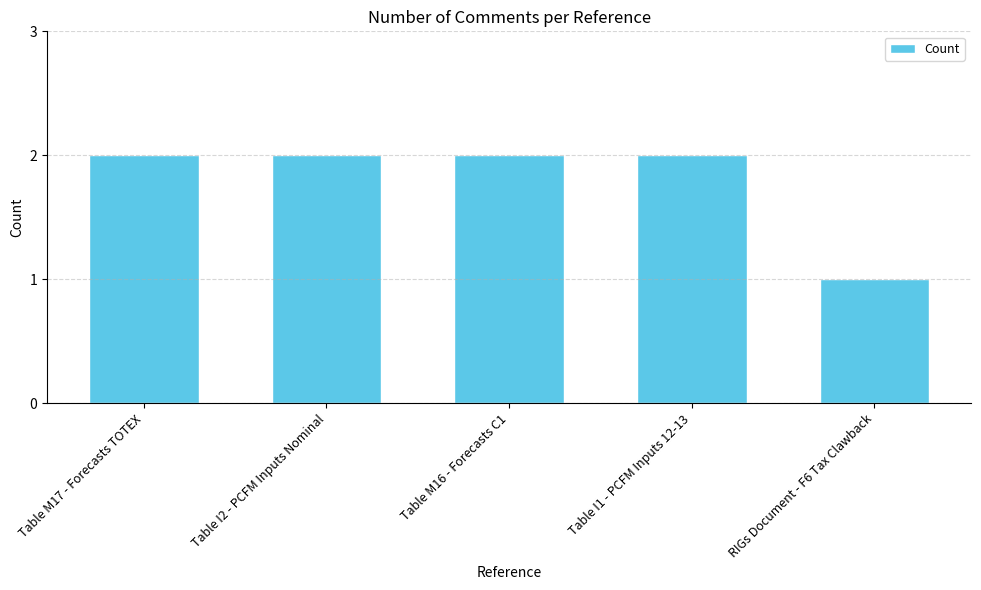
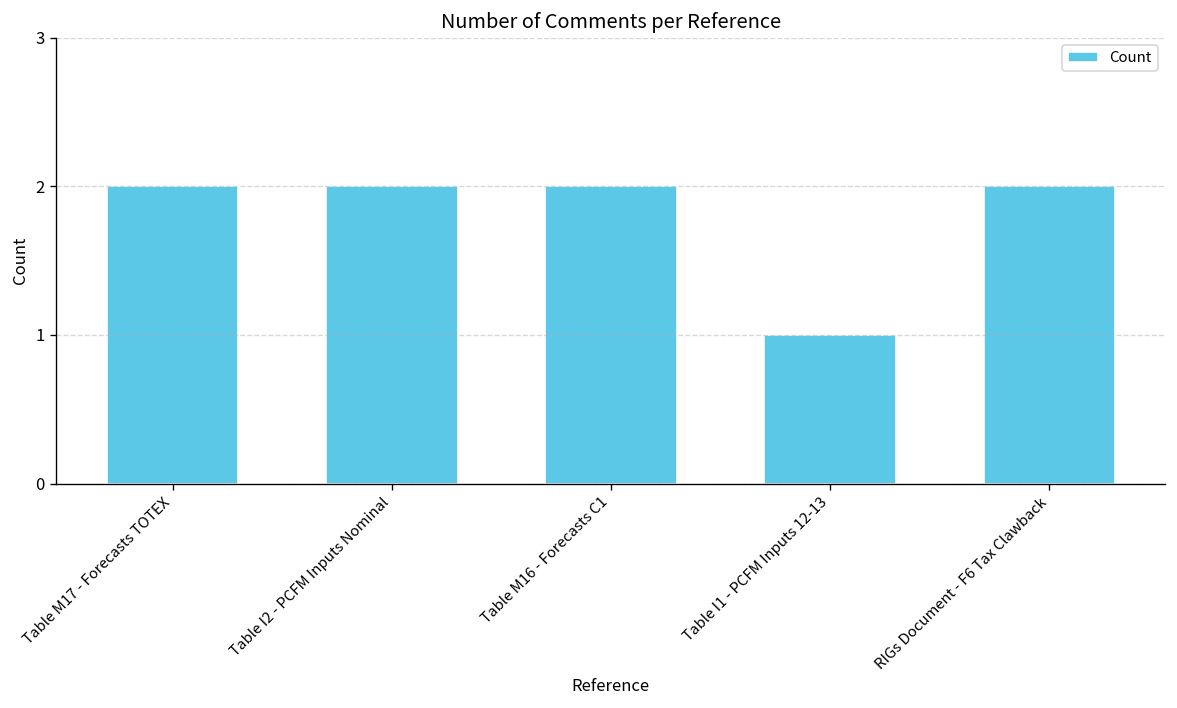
  {
    "Table M17 - Forecasts TOTEX": 2,
    "Table I2 - PCFM Inputs Nominal": 2,
    "Table M16 - Forecasts C1": 2,
-   "Table I1 - PCFM Inputs 12-13": 2,
-   "RIGs Document - F6 Tax Clawback": 1
+   "Table I1 - PCFM Inputs 12-13": 1,
+   "RIGs Document - F6 Tax Clawback": 2
  }
